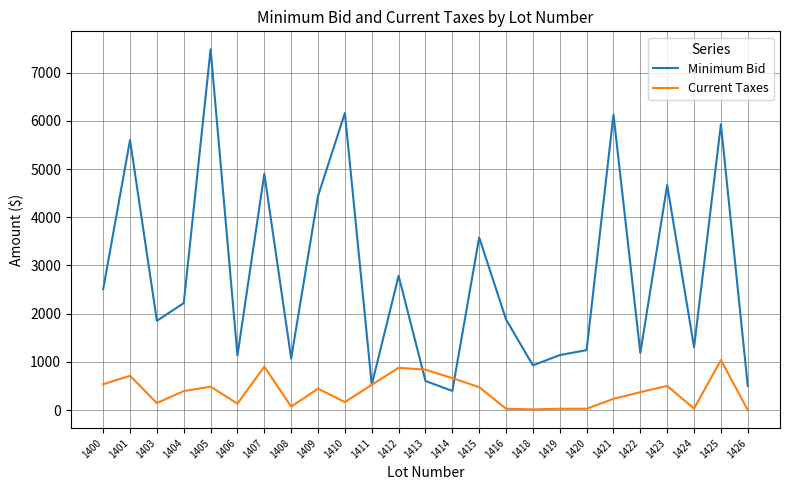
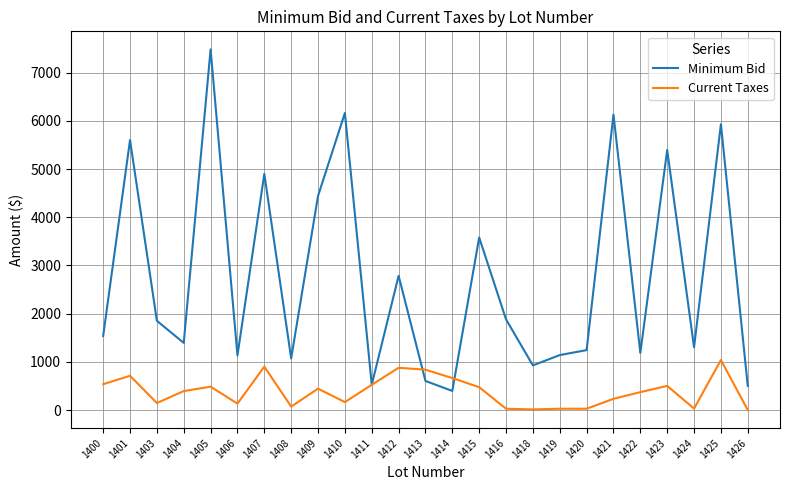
  {
    "Minimum Bid": {
-     "1400": 2500,
+     "1400": 1500,
      "1401": 5600,
      "1403": 1900,
-     "1404": 2200,
+     "1404": 1400,
      "1405": 7500,
      "1406": 1100,
      "1407": 4900,
      "1408": 1100,
      "1409": 4400,
      "1410": 6200,
      "1412": 2800,
      "1413": 600,
      "1414": 400,
      "1415": 3600,
      "1416": 1900,
      "1418": 900,
      "1419": 1100,
      "1420": 1200,
      "1421": 6100,
      "1422": 1200,
-     "1423": 4700,
+     "1423": 5400,
      "1424": 1300,
      "1425": 5900,
      "1426": 500
    },
    "Current Taxes": {
      "1400": 500,
      "1401": 700,
      "1403": 100,
      "1404": 400,
      "1405": 500,
      "1406": 100,
      "1407": 900,
      "1408": 100,
      "1409": 400,
      "1410": 200,
      "1412": 900,
      "1413": 800,
      "1414": 700,
      "1415": 500,
      "1416": 0,
      "1418": 0,
      "1419": 0,
      "1420": 0,
      "1421": 200,
      "1422": 400,
      "1423": 500,
      "1424": 0,
      "1425": 1000,
      "1426": 0
    }
  }
